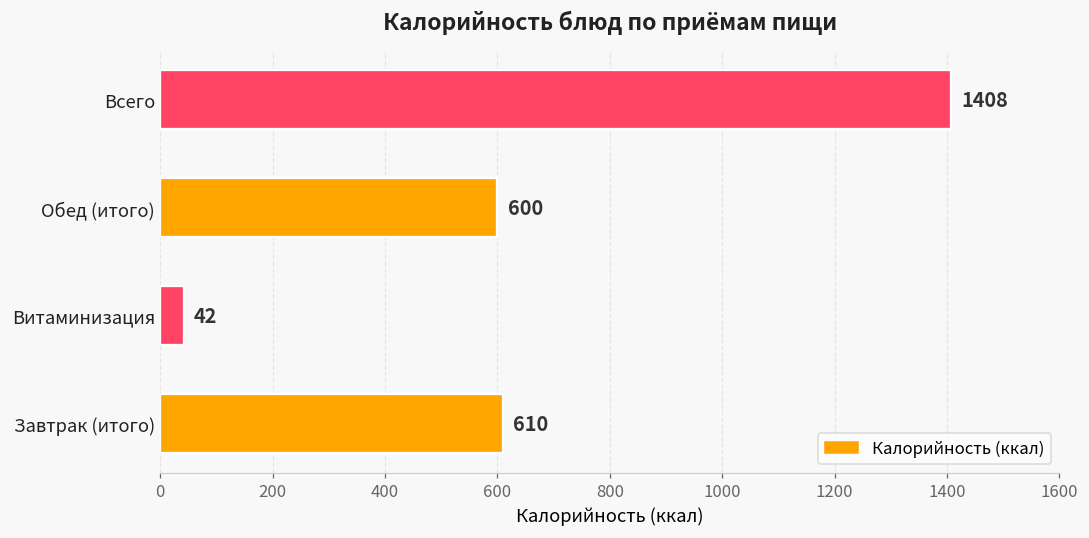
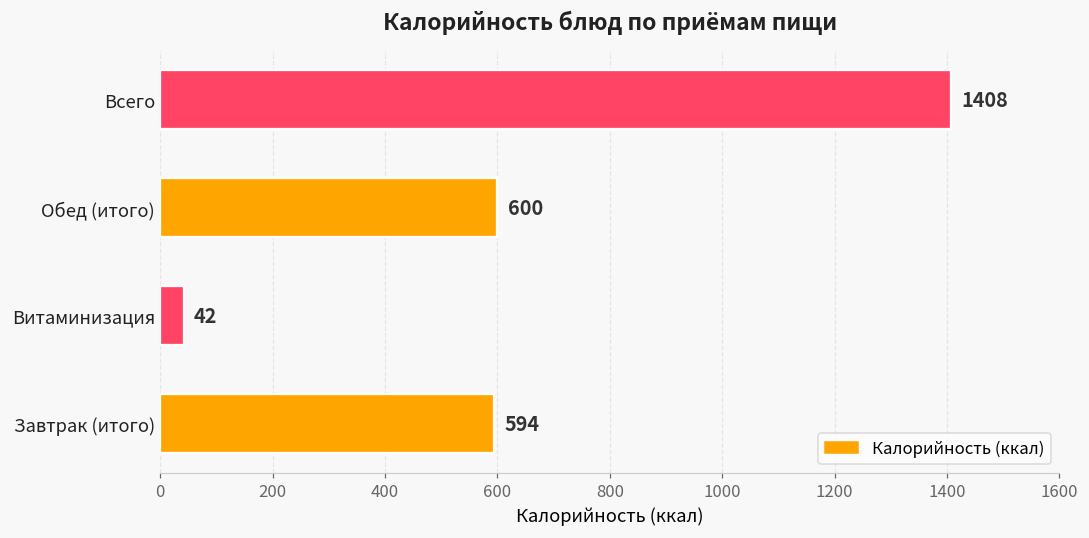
  {
    "Всего": 1408,
    "Обед (итого)": 600,
    "Витаминизация": 42,
-   "Завтрак (итого)": 610
+   "Завтрак (итого)": 594
  }
